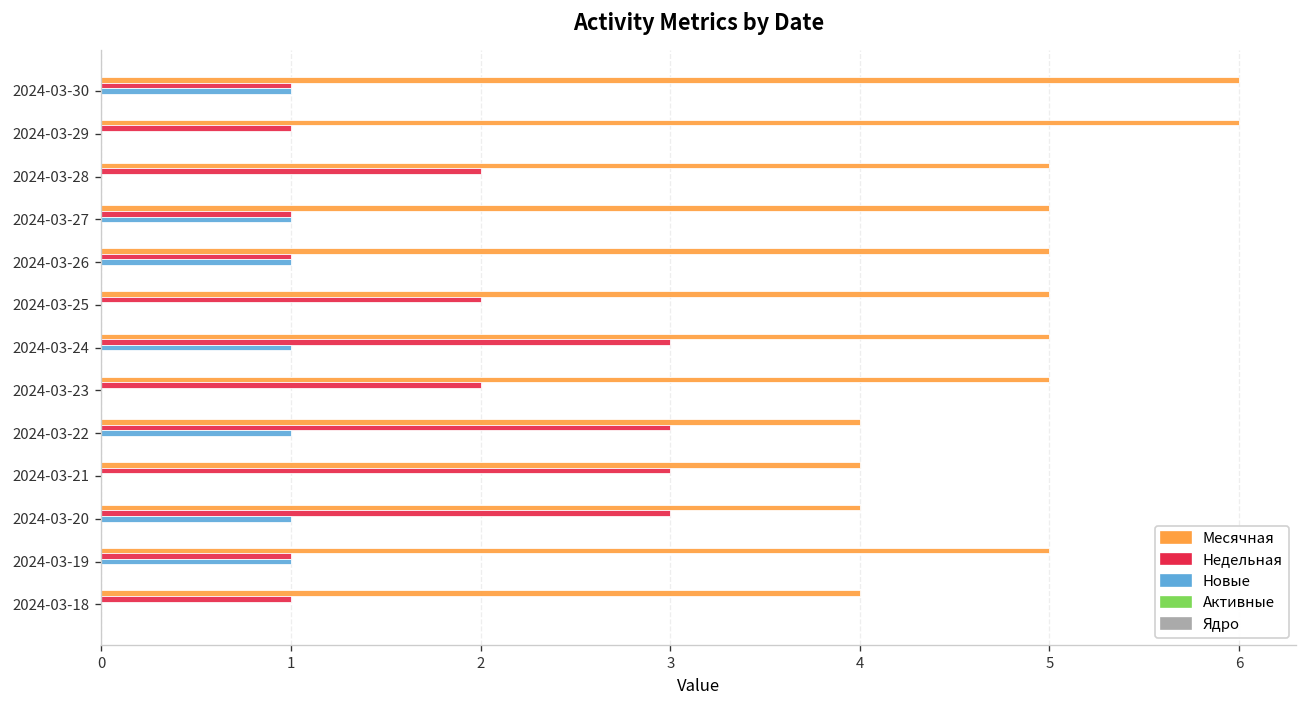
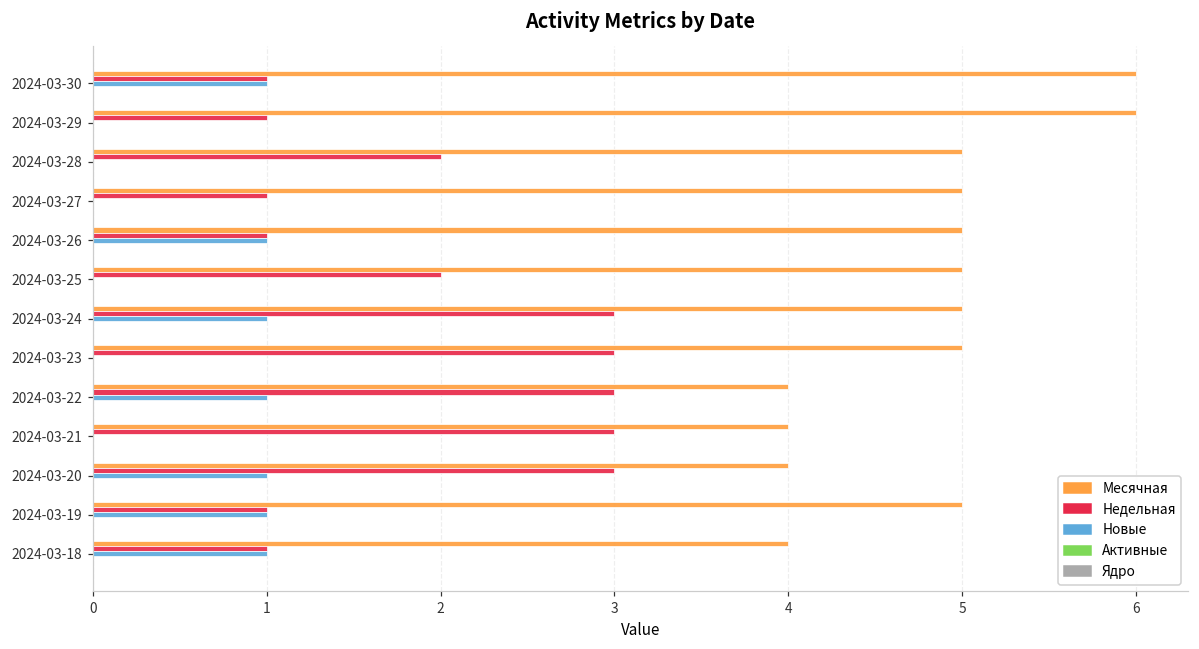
  {
    "Месячная": {
      "2024-03-30": 6,
      "2024-03-29": 6,
      "2024-03-28": 5,
      "2024-03-27": 5,
      "2024-03-26": 5,
      "2024-03-25": 5,
      "2024-03-24": 5,
      "2024-03-23": 5,
      "2024-03-22": 4,
      "2024-03-21": 4,
      "2024-03-20": 4,
      "2024-03-19": 5,
      "2024-03-18": 4
    },
    "Недельная": {
      "2024-03-30": 1,
      "2024-03-29": 1,
      "2024-03-28": 2,
      "2024-03-27": 1,
      "2024-03-26": 1,
      "2024-03-25": 2,
      "2024-03-24": 3,
-     "2024-03-23": 2,
+     "2024-03-23": 3,
      "2024-03-22": 3,
      "2024-03-21": 3,
      "2024-03-20": 3,
      "2024-03-19": 1,
      "2024-03-18": 1
    },
    "Новые": {
      "2024-03-30": 1,
      "2024-03-29": 0,
      "2024-03-28": 0,
-     "2024-03-27": 1,
+     "2024-03-27": 0,
      "2024-03-26": 1,
      "2024-03-25": 0,
      "2024-03-24": 1,
      "2024-03-23": 0,
      "2024-03-22": 1,
      "2024-03-21": 0,
      "2024-03-20": 1,
      "2024-03-19": 1,
-     "2024-03-18": 0
+     "2024-03-18": 1
    },
    "Активные": {
      "2024-03-30": 0,
      "2024-03-29": 0,
      "2024-03-28": 0,
      "2024-03-27": 0,
      "2024-03-26": 0,
      "2024-03-25": 0,
      "2024-03-24": 0,
      "2024-03-23": 0,
      "2024-03-22": 0,
      "2024-03-21": 0,
      "2024-03-20": 0,
      "2024-03-19": 0,
      "2024-03-18": 0
    },
    "Ядро": {
      "2024-03-30": 0,
      "2024-03-29": 0,
      "2024-03-28": 0,
      "2024-03-27": 0,
      "2024-03-26": 0,
      "2024-03-25": 0,
      "2024-03-24": 0,
      "2024-03-23": 0,
      "2024-03-22": 0,
      "2024-03-21": 0,
      "2024-03-20": 0,
      "2024-03-19": 0,
      "2024-03-18": 0
    }
  }
